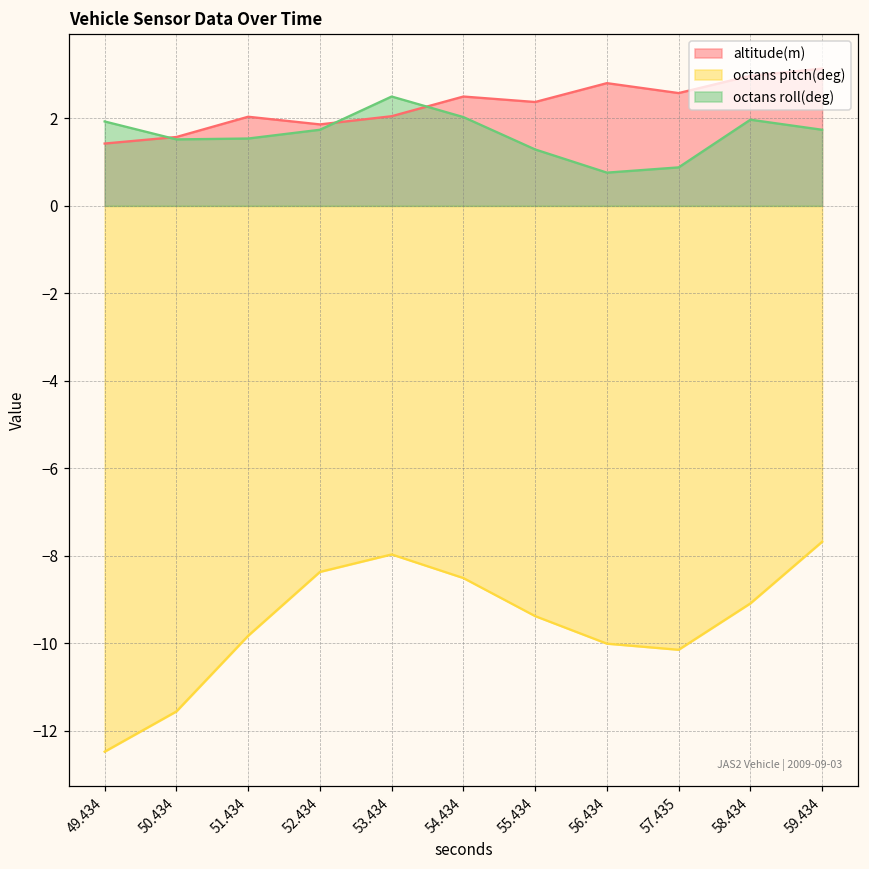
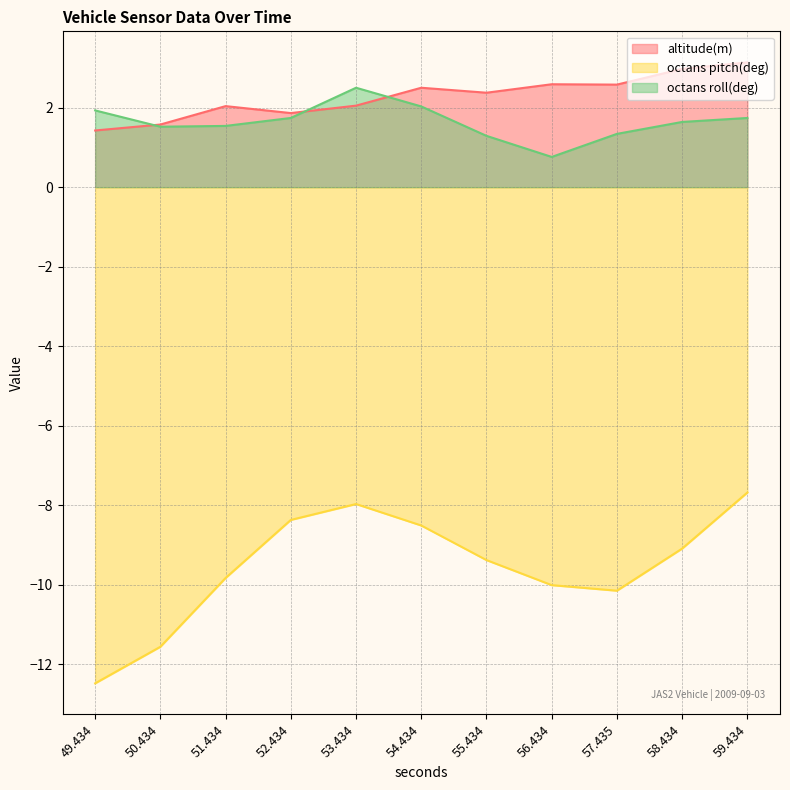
  {
    "altitude(m)": {
      "49.434": 1.4,
      "51.434": 2.0,
      "52.434": 1.9,
      "53.434": 2.1,
      "54.434": 2.5,
      "55.434": 2.4,
-     "56.434": 2.8,
+     "56.434": 2.6,
      "57.435": 2.6
    },
    "octans roll(deg)": {
      "49.434": 1.9,
      "51.434": 1.5,
      "52.434": 1.7,
      "53.434": 2.5,
      "54.434": 2.0,
      "55.434": 1.3,
      "56.434": 0.8,
-     "57.435": 0.9,
-     "58.434": 2.0,
+     "57.435": 1.3,
+     "58.434": 1.6,
      "59.434": 1.7
    }
  }
